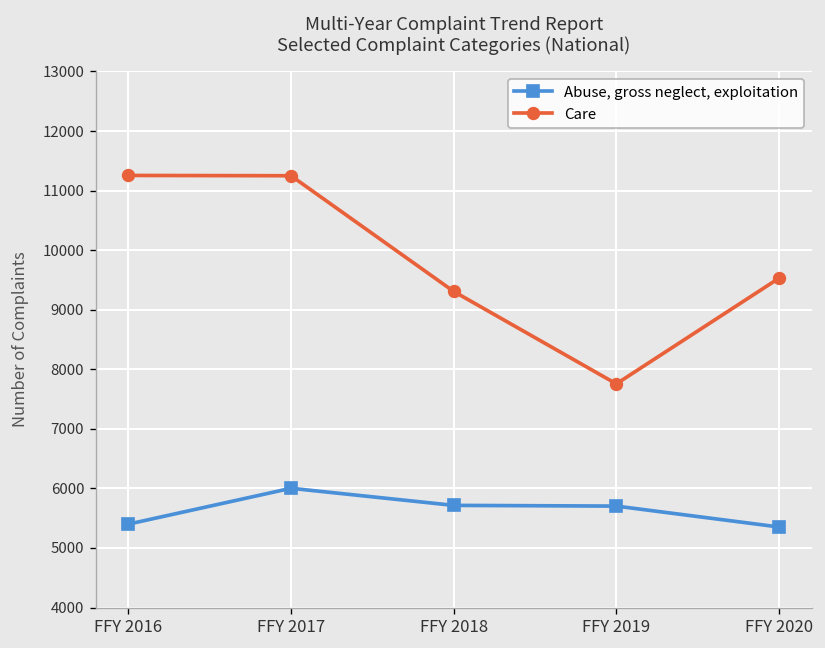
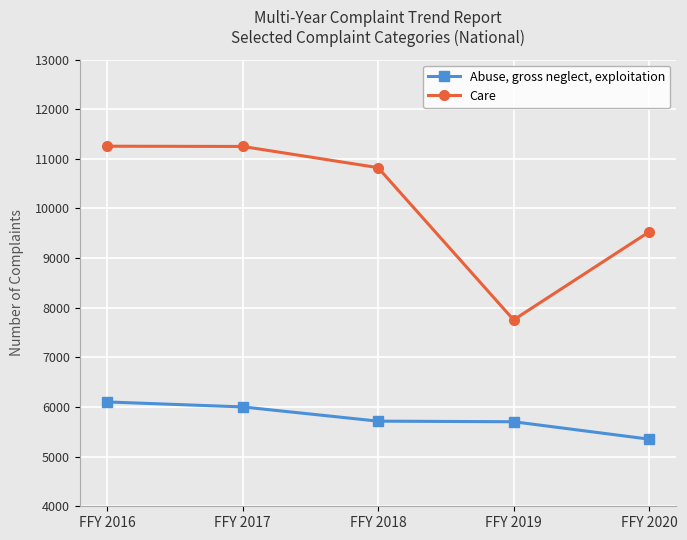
  {
    "Abuse, gross neglect, exploitation": {
-     "FFY 2016": 5400,
+     "FFY 2016": 6100,
      "FFY 2017": 6000,
      "FFY 2018": 5700,
      "FFY 2019": 5700,
      "FFY 2020": 5400
    },
    "Care": {
      "FFY 2016": 11300,
      "FFY 2017": 11200,
-     "FFY 2018": 9300,
+     "FFY 2018": 10800,
      "FFY 2019": 7800,
      "FFY 2020": 9500
    }
  }
